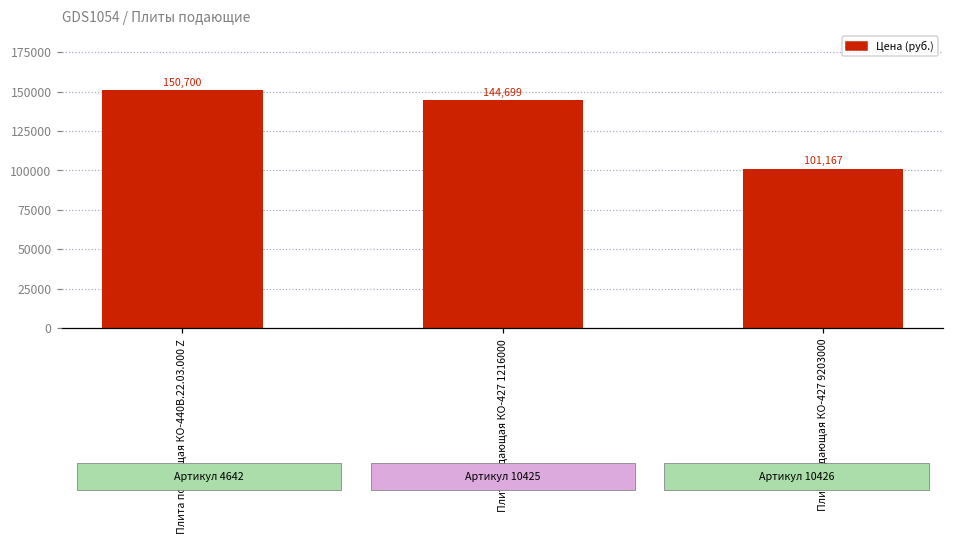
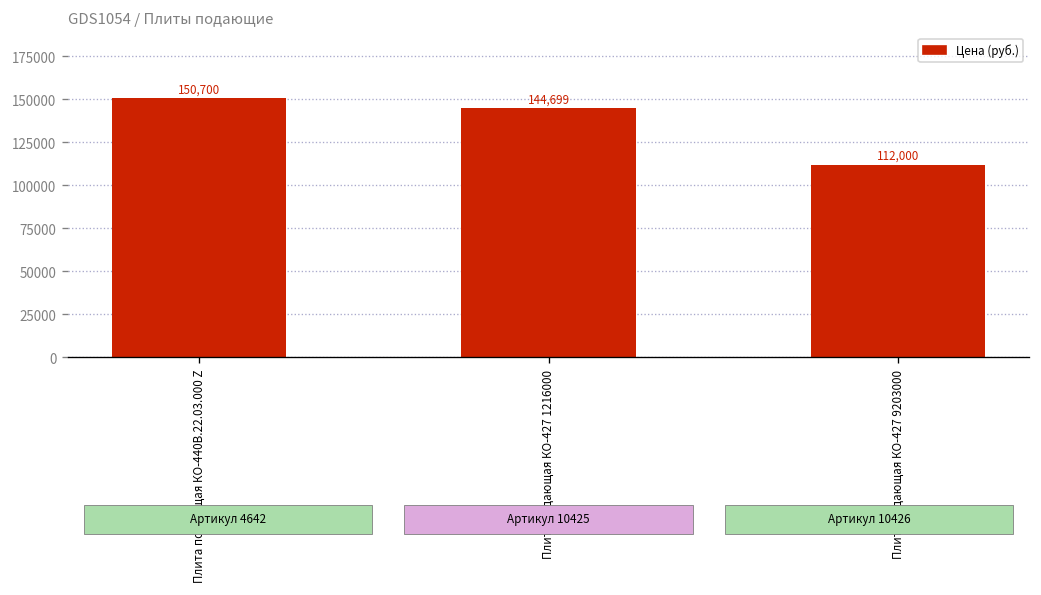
  {
    "Плита подающая КО-440В.22.03.000 Z": "150,700",
    "Плита подающая КО-427 1216000": "144,699",
-   "Плита подающая КО-427 9203000": "101,167"
+   "Плита подающая КО-427 9203000": "112,000"
  }
